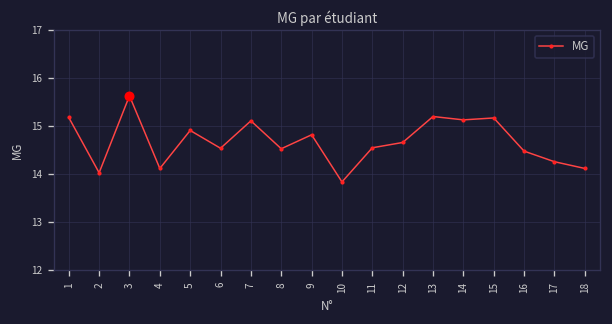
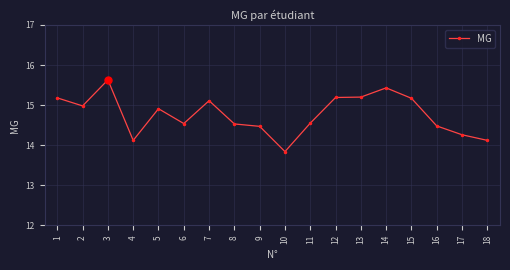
  {
    "MG": {
      "1": 15.2,
-     "2": 14.0,
+     "2": 15.0,
      "4": 14.1,
      "5": 14.9,
      "6": 14.5,
      "7": 15.1,
      "8": 14.5,
-     "9": 14.8,
+     "9": 14.5,
      "10": 13.8,
      "11": 14.6,
-     "12": 14.7,
+     "12": 15.2,
      "13": 15.2,
-     "14": 15.1,
+     "14": 15.4,
      "15": 15.2,
      "16": 14.5,
      "17": 14.3,
      "18": 14.1
    }
  }
